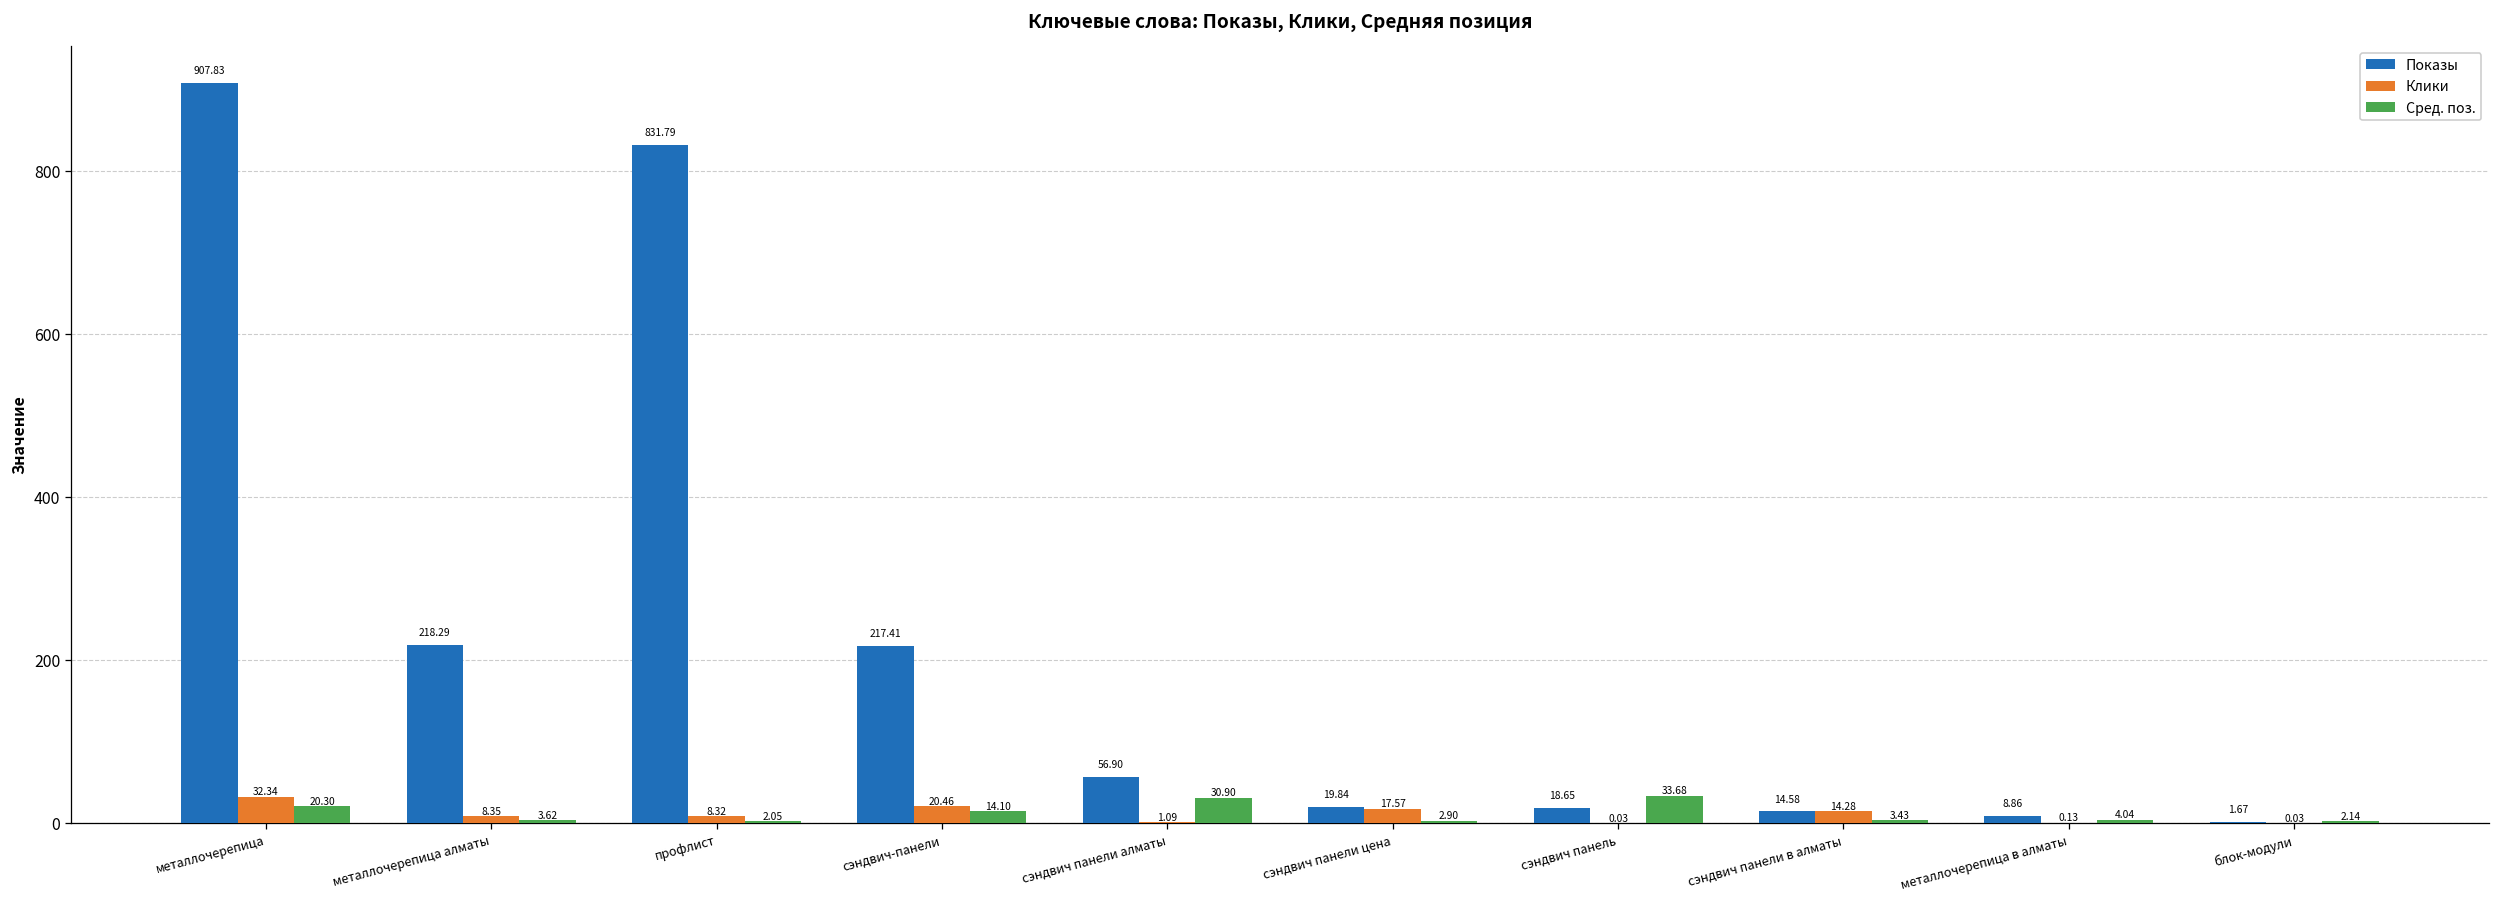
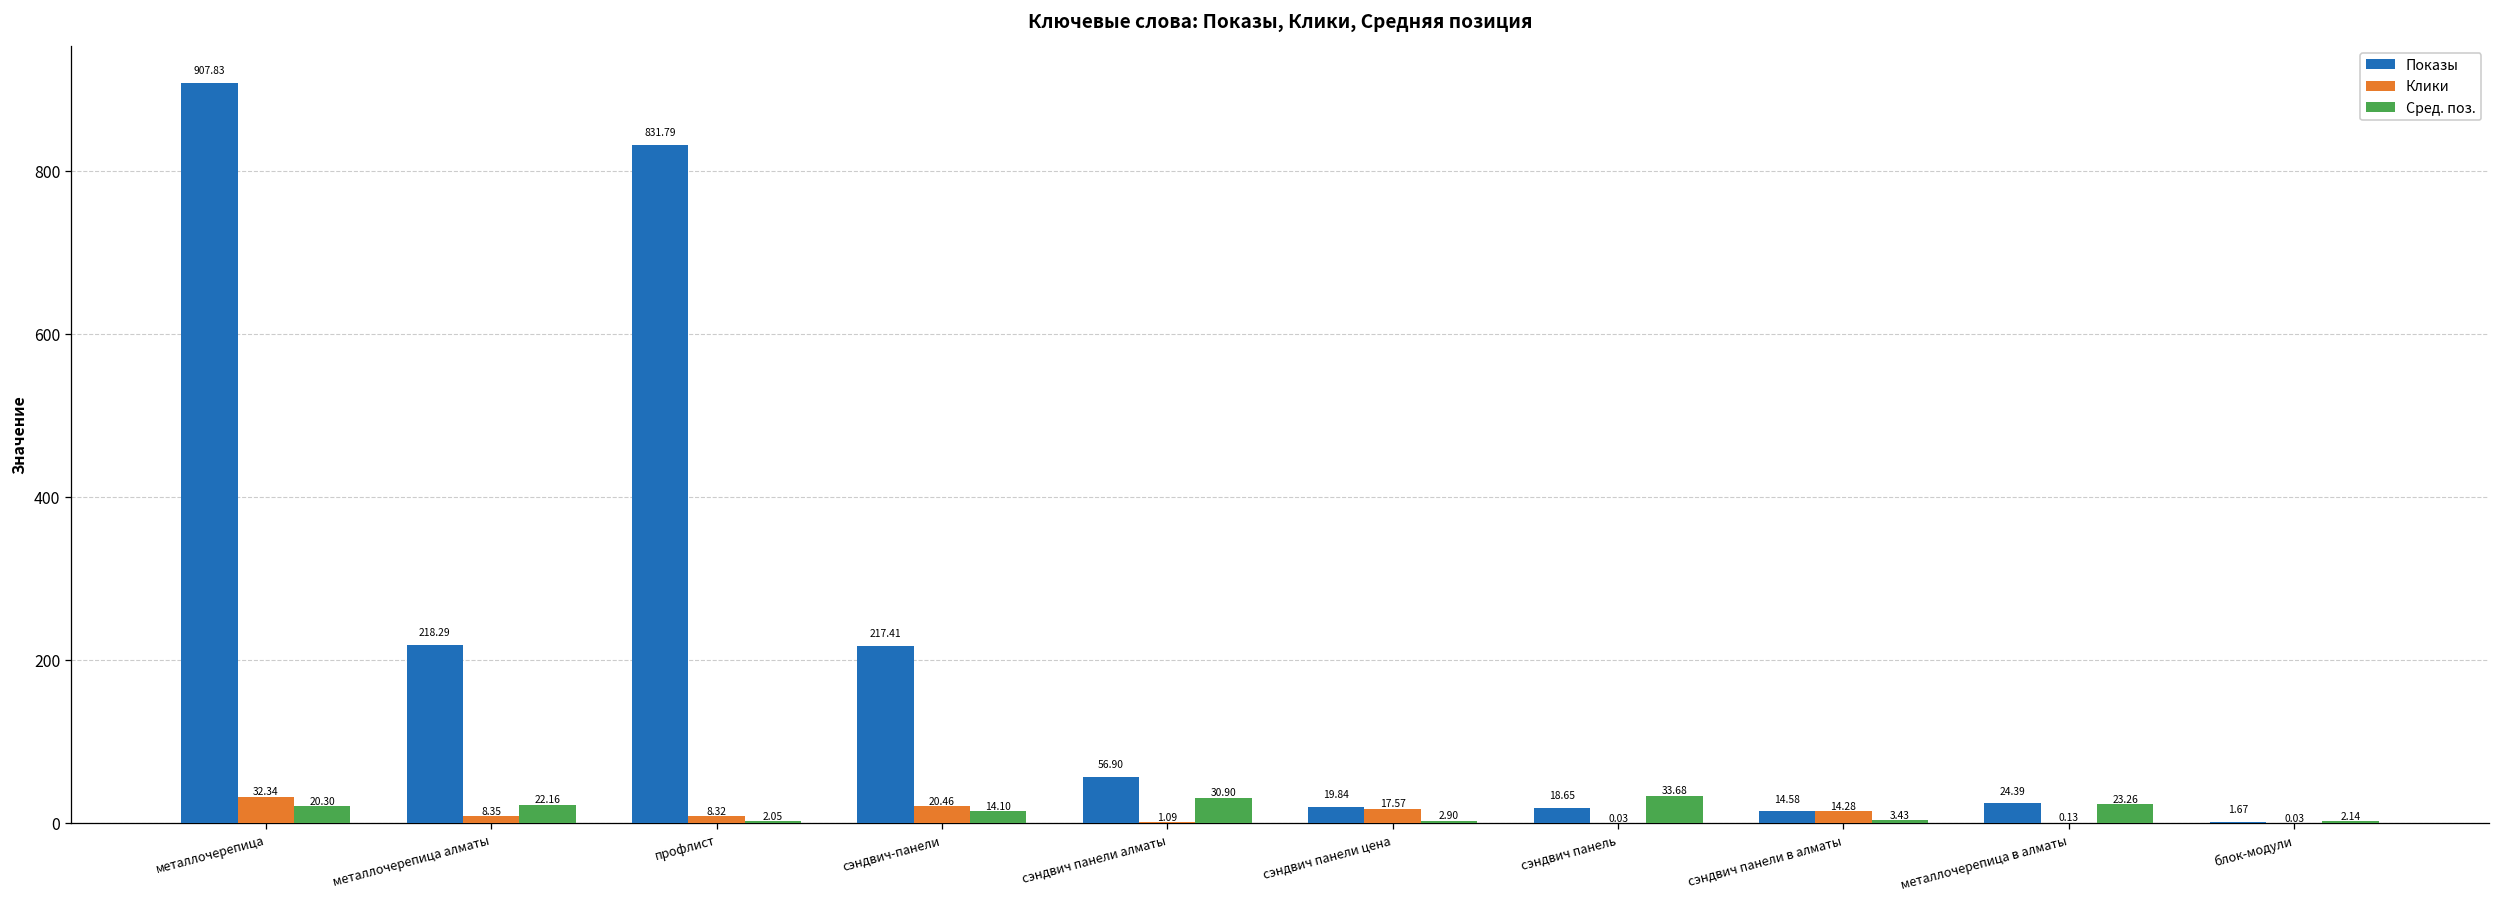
  {
    "Показы": {
      "металлочерепица": 907.83,
      "металлочерепица алматы": 218.29,
      "профлист": 831.79,
      "сэндвич-панели": 217.41,
      "сэндвич панели алматы": 56.90,
      "сэндвич панели цена": 19.84,
      "сэндвич панель": 18.65,
      "сэндвич панели в алматы": 14.58,
-     "металлочерепица в алматы": 8.86,
+     "металлочерепица в алматы": 24.39,
      "блок-модули": 1.67
    },
    "Клики": {
      "металлочерепица": 32.34,
      "металлочерепица алматы": 8.35,
      "профлист": 8.32,
      "сэндвич-панели": 20.46,
      "сэндвич панели алматы": 1.09,
      "сэндвич панели цена": 17.57,
      "сэндвич панель": 0.03,
      "сэндвич панели в алматы": 14.28,
      "металлочерепица в алматы": 0.13,
      "блок-модули": 0.03
    },
    "Сред. поз.": {
      "металлочерепица": 20.30,
-     "металлочерепица алматы": 3.62,
+     "металлочерепица алматы": 22.16,
      "профлист": 2.05,
      "сэндвич-панели": 14.10,
      "сэндвич панели алматы": 30.90,
      "сэндвич панели цена": 2.90,
      "сэндвич панель": 33.68,
      "сэндвич панели в алматы": 3.43,
-     "металлочерепица в алматы": 4.04,
+     "металлочерепица в алматы": 23.26,
      "блок-модули": 2.14
    }
  }
